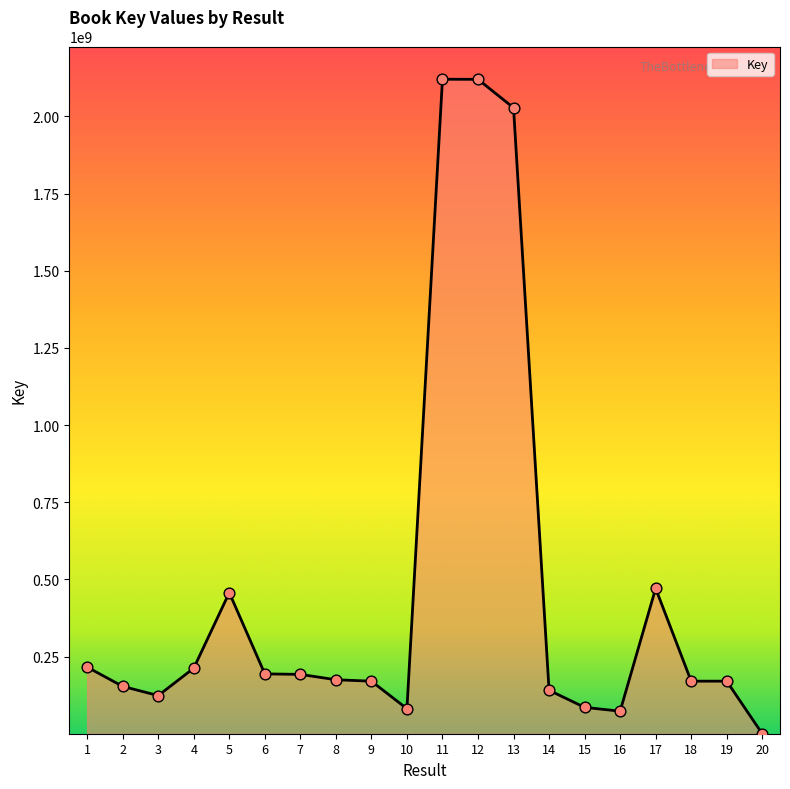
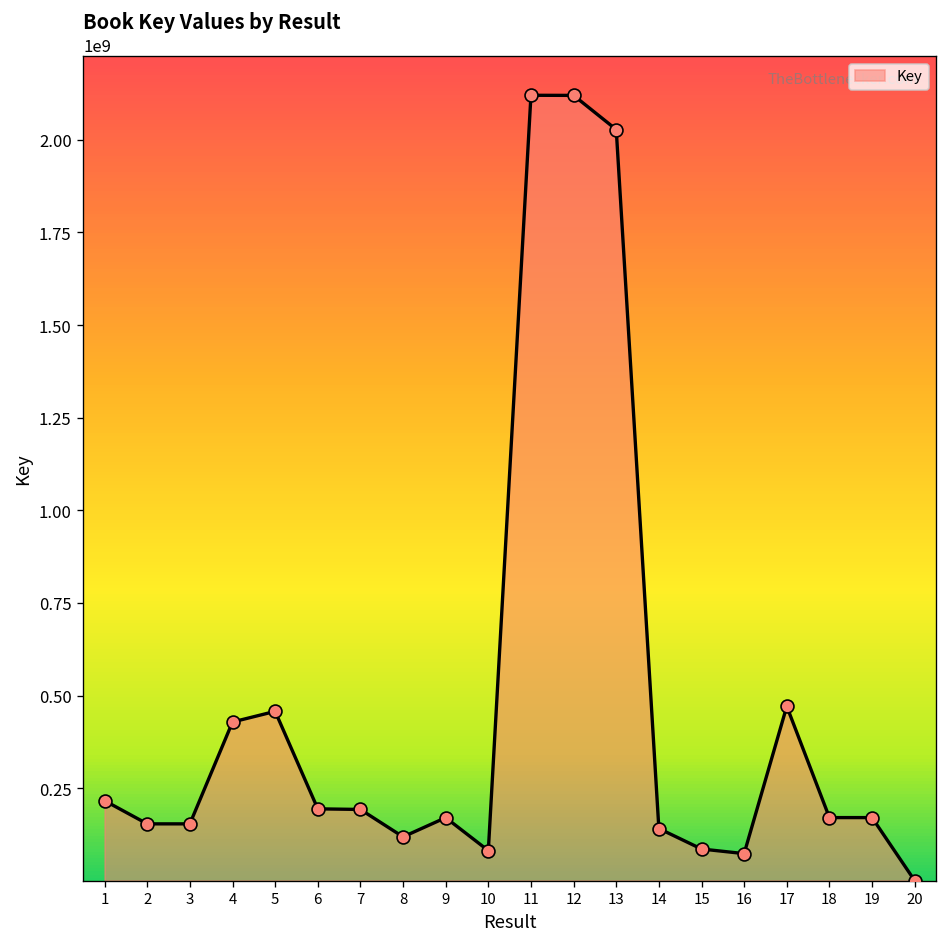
  {
    "1": 220000000,
    "2": 150000000,
-   "3": 120000000,
-   "4": 210000000,
+   "3": 150000000,
+   "4": 430000000,
    "5": 460000000,
    "6": 190000000,
    "7": 190000000,
-   "8": 180000000,
+   "8": 120000000,
    "9": 170000000,
    "10": 80000000,
    "11": 2120000000,
    "12": 2120000000,
    "13": 2030000000,
    "14": 140000000,
    "15": 90000000,
    "16": 70000000,
    "17": 470000000,
    "18": 170000000,
    "19": 170000000,
    "20": 0
  }
